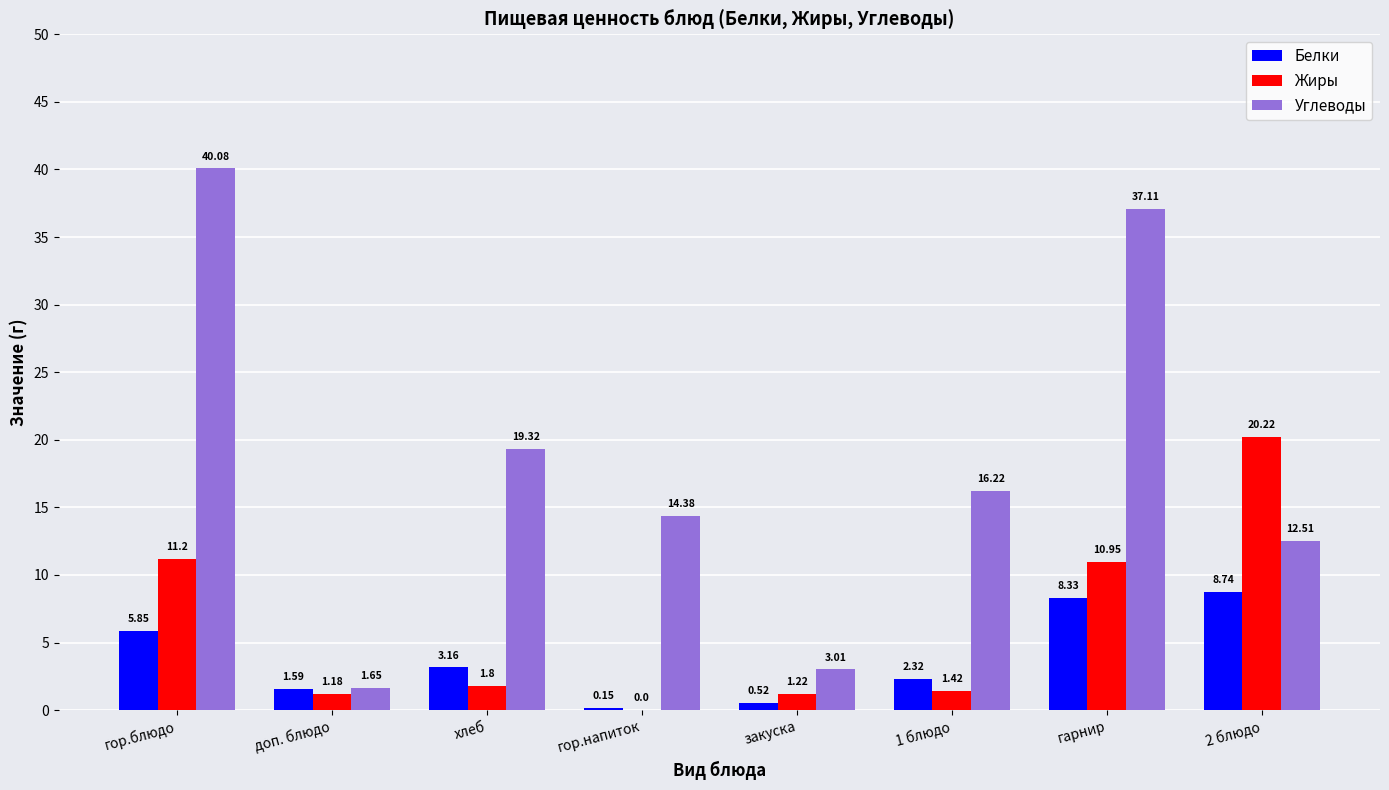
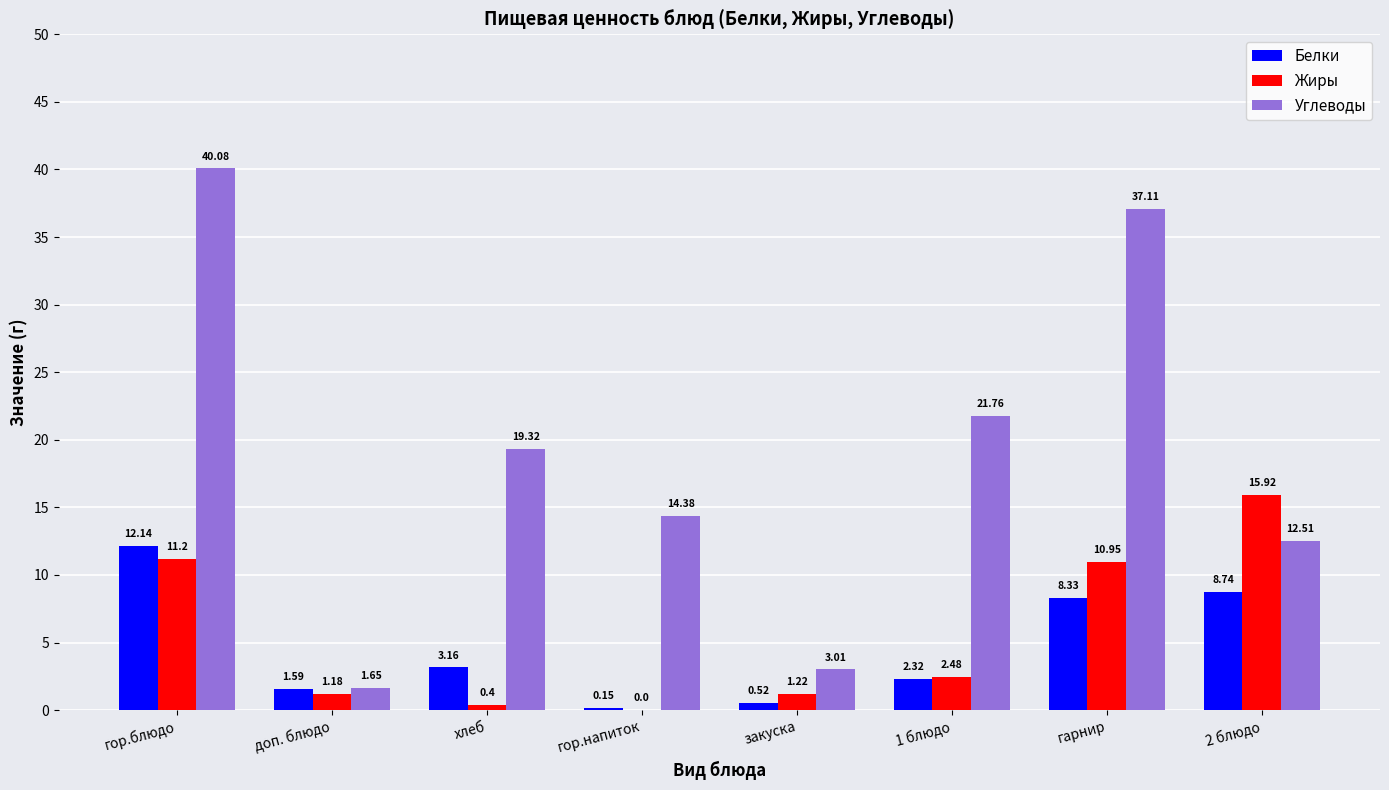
  {
    "Белки": {
-     "гор.блюдо": 5.85,
+     "гор.блюдо": 12.14,
      "доп. блюдо": 1.59,
      "хлеб": 3.16,
      "гор.напиток": 0.15,
      "закуска": 0.52,
      "1 блюдо": 2.32,
      "гарнир": 8.33,
      "2 блюдо": 8.74
    },
    "Жиры": {
      "гор.блюдо": 11.2,
      "доп. блюдо": 1.18,
-     "хлеб": 1.8,
+     "хлеб": 0.4,
      "гор.напиток": 0.0,
      "закуска": 1.22,
-     "1 блюдо": 1.42,
+     "1 блюдо": 2.48,
      "гарнир": 10.95,
-     "2 блюдо": 20.22
+     "2 блюдо": 15.92
    },
    "Углеводы": {
      "гор.блюдо": 40.08,
      "доп. блюдо": 1.65,
      "хлеб": 19.32,
      "гор.напиток": 14.38,
      "закуска": 3.01,
-     "1 блюдо": 16.22,
+     "1 блюдо": 21.76,
      "гарнир": 37.11,
      "2 блюдо": 12.51
    }
  }
